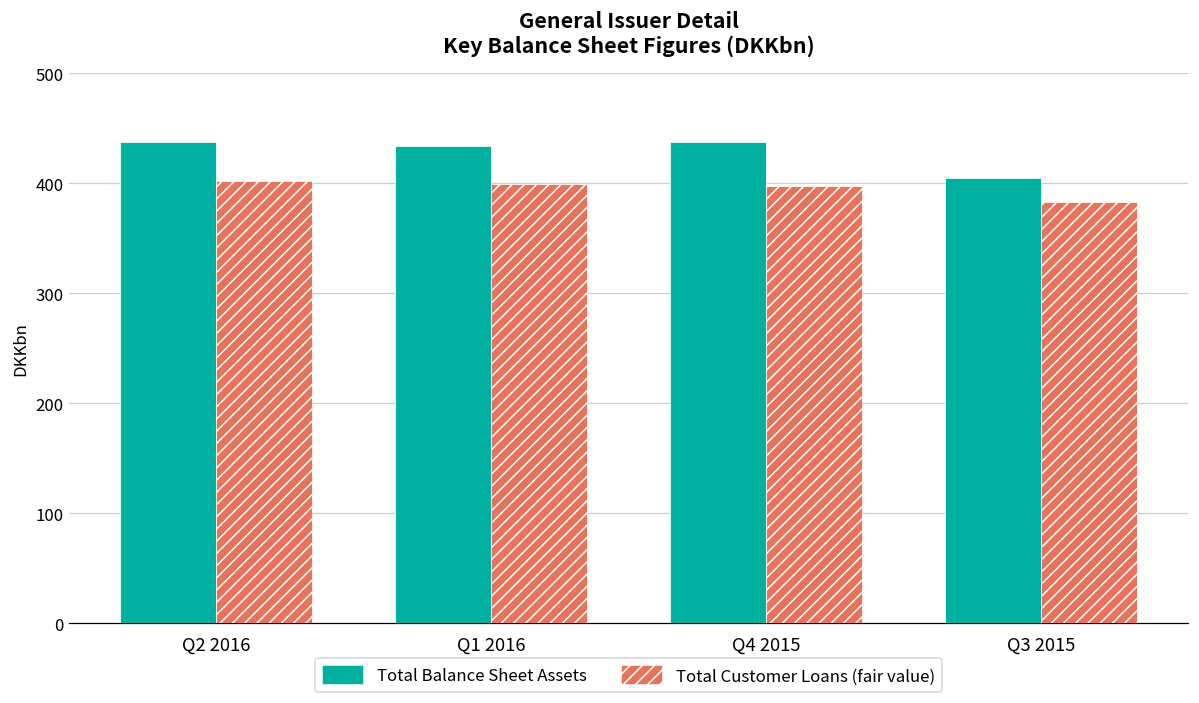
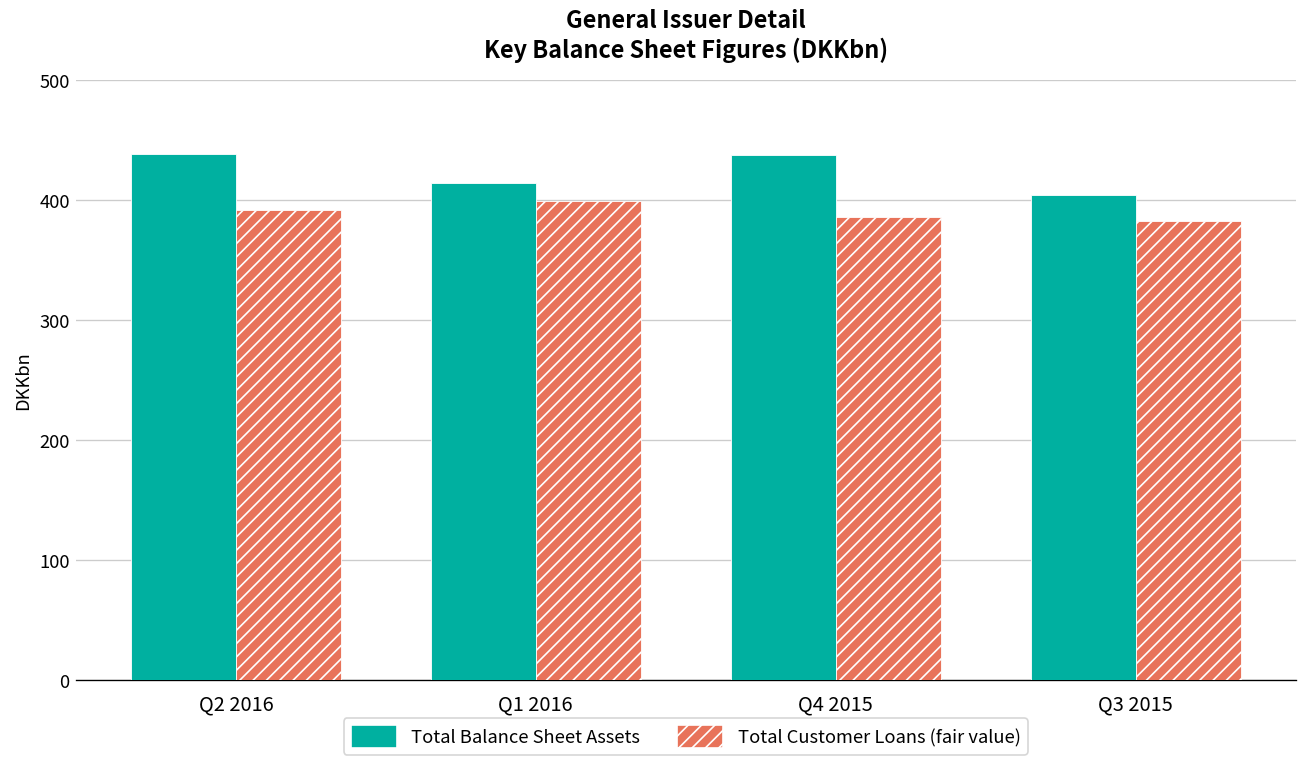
  {
    "Total Balance Sheet Assets": {
      "Q2 2016": 440,
-     "Q1 2016": 430,
+     "Q1 2016": 410,
      "Q4 2015": 440,
      "Q3 2015": 400
    },
    "Total Customer Loans (fair value)": {
-     "Q2 2016": 400,
+     "Q2 2016": 390,
      "Q1 2016": 400,
-     "Q4 2015": 400,
+     "Q4 2015": 390,
      "Q3 2015": 380
    }
  }
